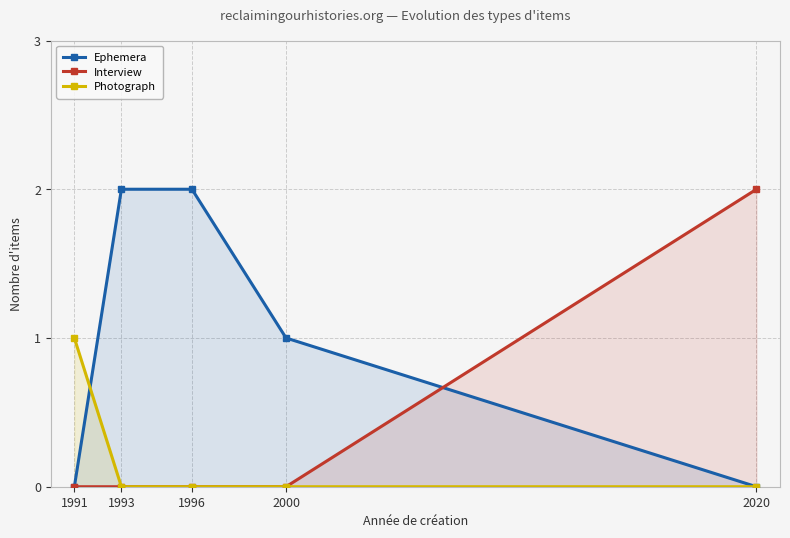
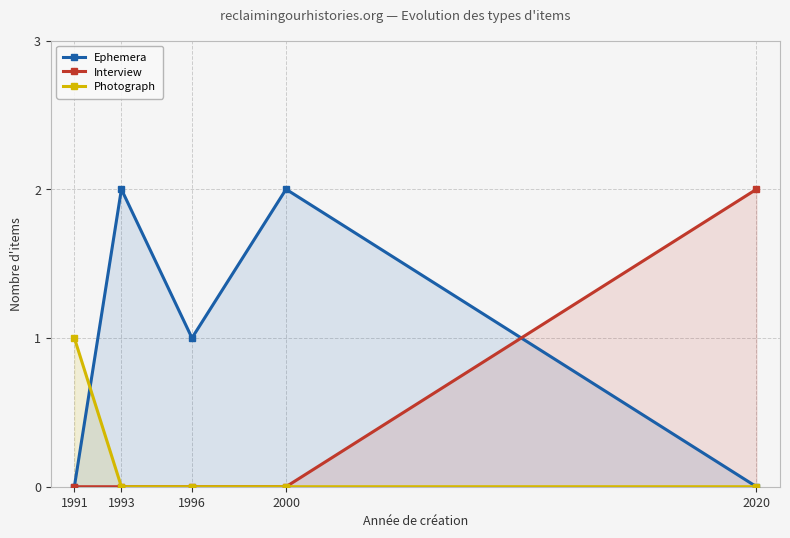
  {
    "Ephemera": {
      "1993": 2,
-     "1996": 2,
-     "2000": 1
+     "1996": 1,
+     "2000": 2
    },
    "Interview": {
      "2020": 2
    },
    "Photograph": {
      "1991": 1
    }
  }
